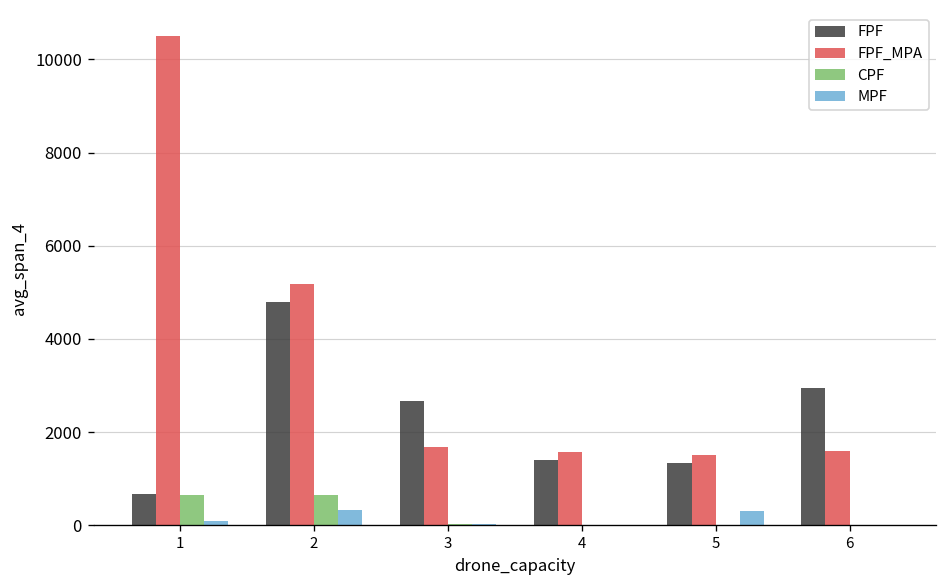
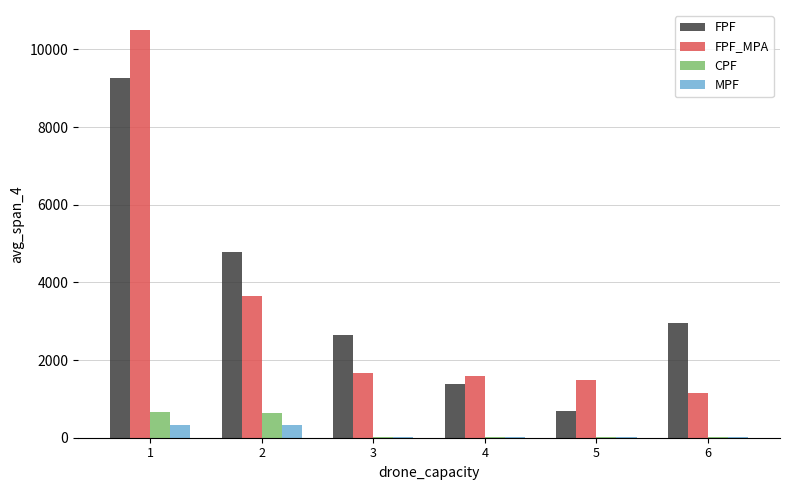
  {
    "FPF": {
-     "1": 700,
+     "1": 9300,
      "2": 4800,
      "3": 2700,
      "4": 1400,
-     "5": 1300,
+     "5": 700,
      "6": 2900
    },
    "FPF_MPA": {
      "1": 10500,
-     "2": 5200,
+     "2": 3700,
      "3": 1700,
      "4": 1600,
      "5": 1500,
-     "6": 1600
+     "6": 1200
    },
    "CPF": {
      "1": 700,
      "2": 600
    },
    "MPF": {
-     "1": 100,
+     "1": 300,
      "2": 300,
-     "5": 300
+     "5": 0
    }
  }
